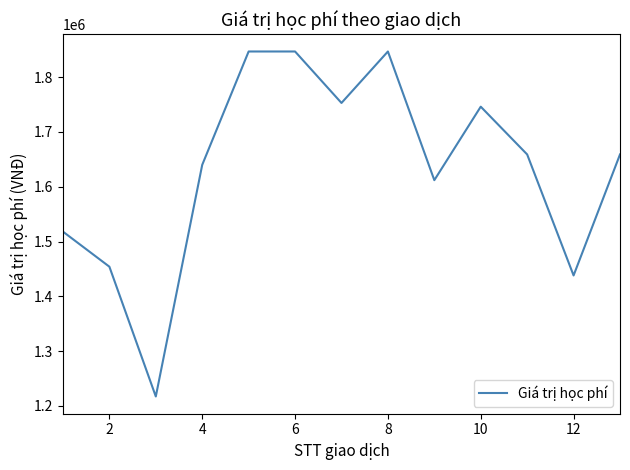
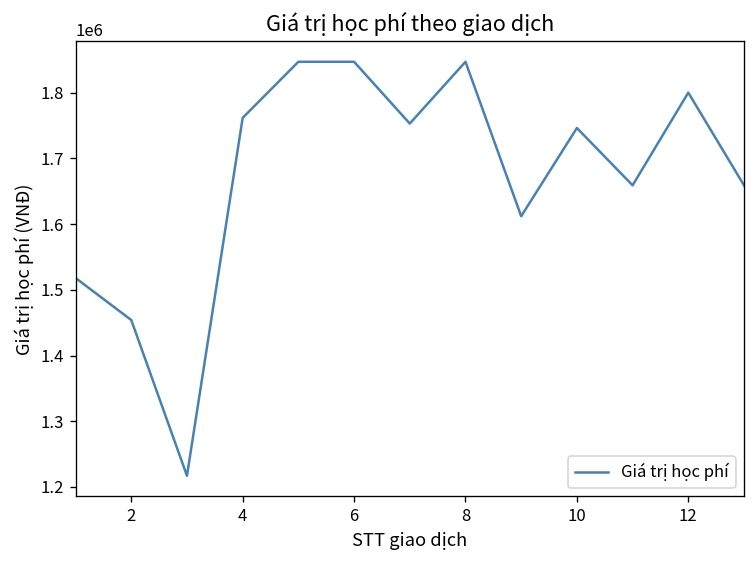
  {
    "2": 1450000,
-   "4": 1640000,
+   "4": 1760000,
    "6": 1850000,
    "8": 1850000,
    "10": 1750000,
-   "12": 1440000
+   "12": 1800000
  }
